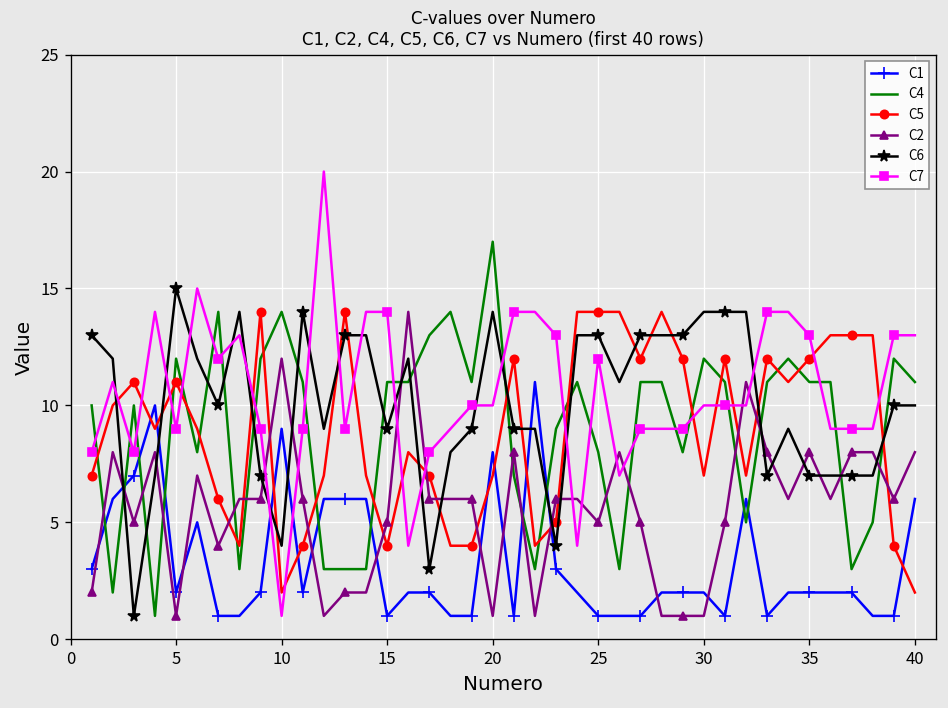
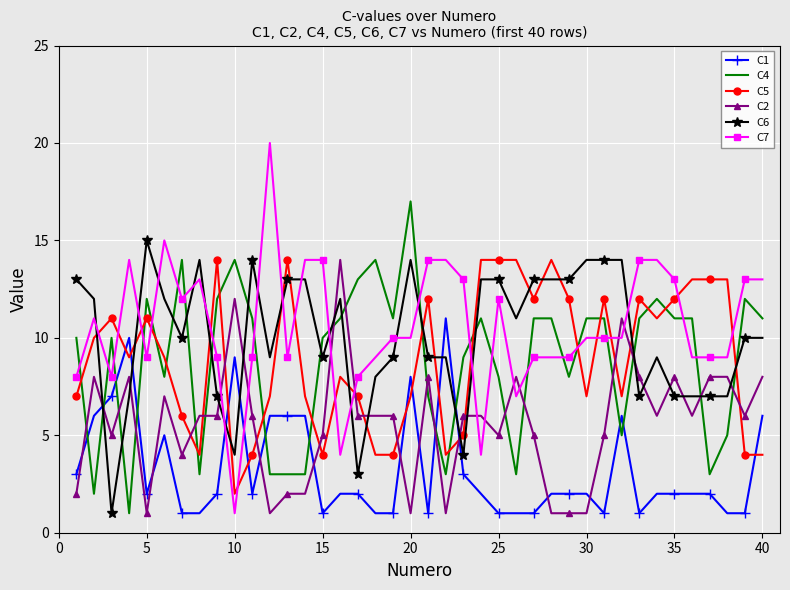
  {
    "C1": {
      "5": 2,
      "10": 9,
      "15": 1,
      "20": 8,
      "25": 1,
      "30": 2,
      "35": 2,
      "40": 6
    },
    "C4": {
      "5": 12,
      "10": 14,
-     "15": 11,
+     "15": 10,
      "20": 17,
      "25": 8,
-     "30": 12,
+     "30": 11,
      "35": 11,
      "40": 11
    },
    "C5": {
      "5": 11,
      "10": 2,
      "15": 4,
      "20": 7,
      "25": 14,
      "30": 7,
      "35": 12,
-     "40": 2
+     "40": 4
    },
    "C2": {
      "5": 1,
      "10": 12,
      "15": 5,
      "20": 1,
      "25": 5,
      "30": 1,
      "35": 8,
      "40": 8
    },
    "C6": {
      "5": 15,
      "10": 4,
      "15": 9,
      "20": 14,
      "25": 13,
      "30": 14,
      "35": 7,
      "40": 10
    },
    "C7": {
      "5": 9,
      "10": 1,
      "15": 14,
      "20": 10,
      "25": 12,
      "30": 10,
      "35": 13,
      "40": 13
    }
  }
